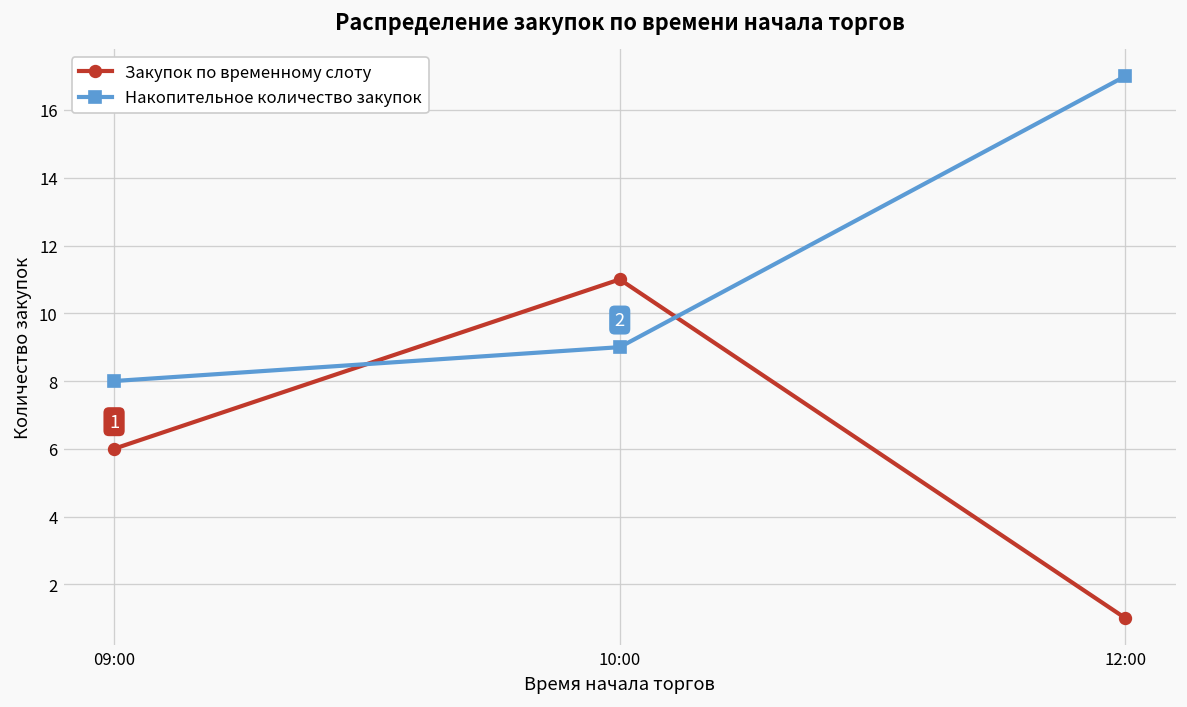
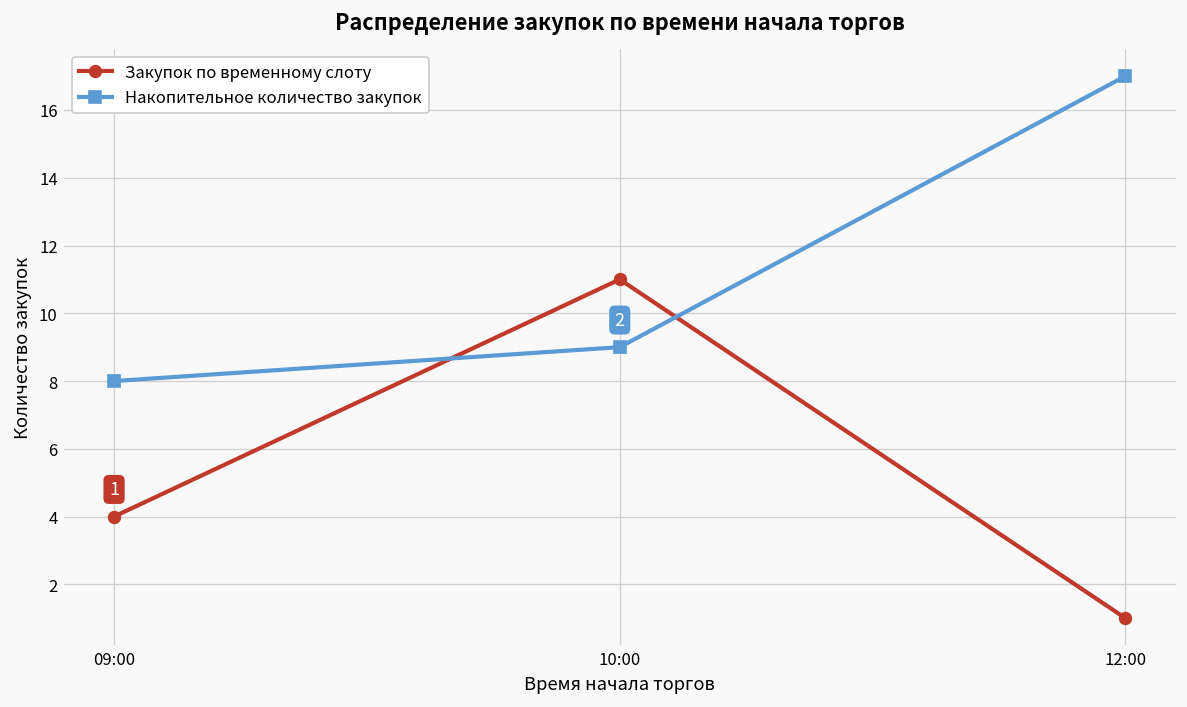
  {
    "Закупок по временному слоту": {
-     "09:00": 6,
+     "09:00": 4,
      "10:00": 11,
      "12:00": 1
    },
    "Накопительное количество закупок": {
      "09:00": 8,
      "12:00": 17
    }
  }
